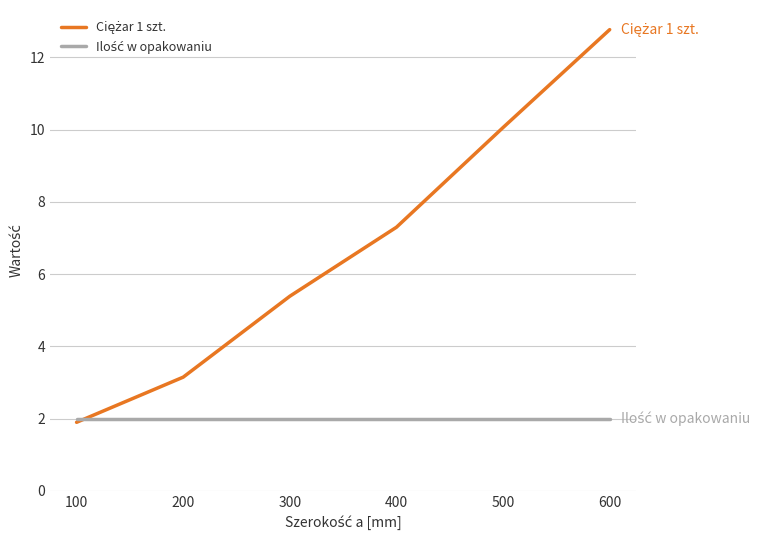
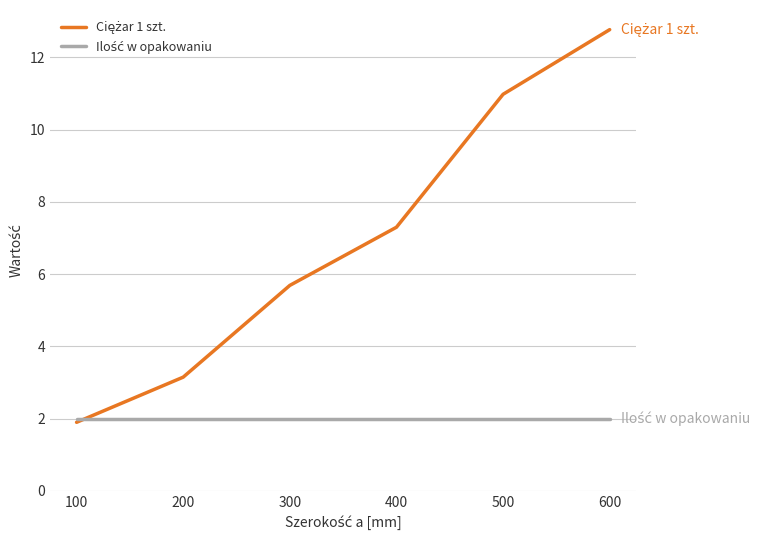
  {
    "Ciężar 1 szt.": {
      "100": 1.9,
      "200": 3.2,
-     "300": 5.4,
+     "300": 5.7,
      "400": 7.3,
-     "500": 10.1
+     "500": 11.0
    },
    "Ilość w opakowaniu": {
      "100": 2.0,
      "200": 2.0,
      "300": 2.0,
      "400": 2.0,
      "500": 2.0,
      "600": 2.0
    }
  }
